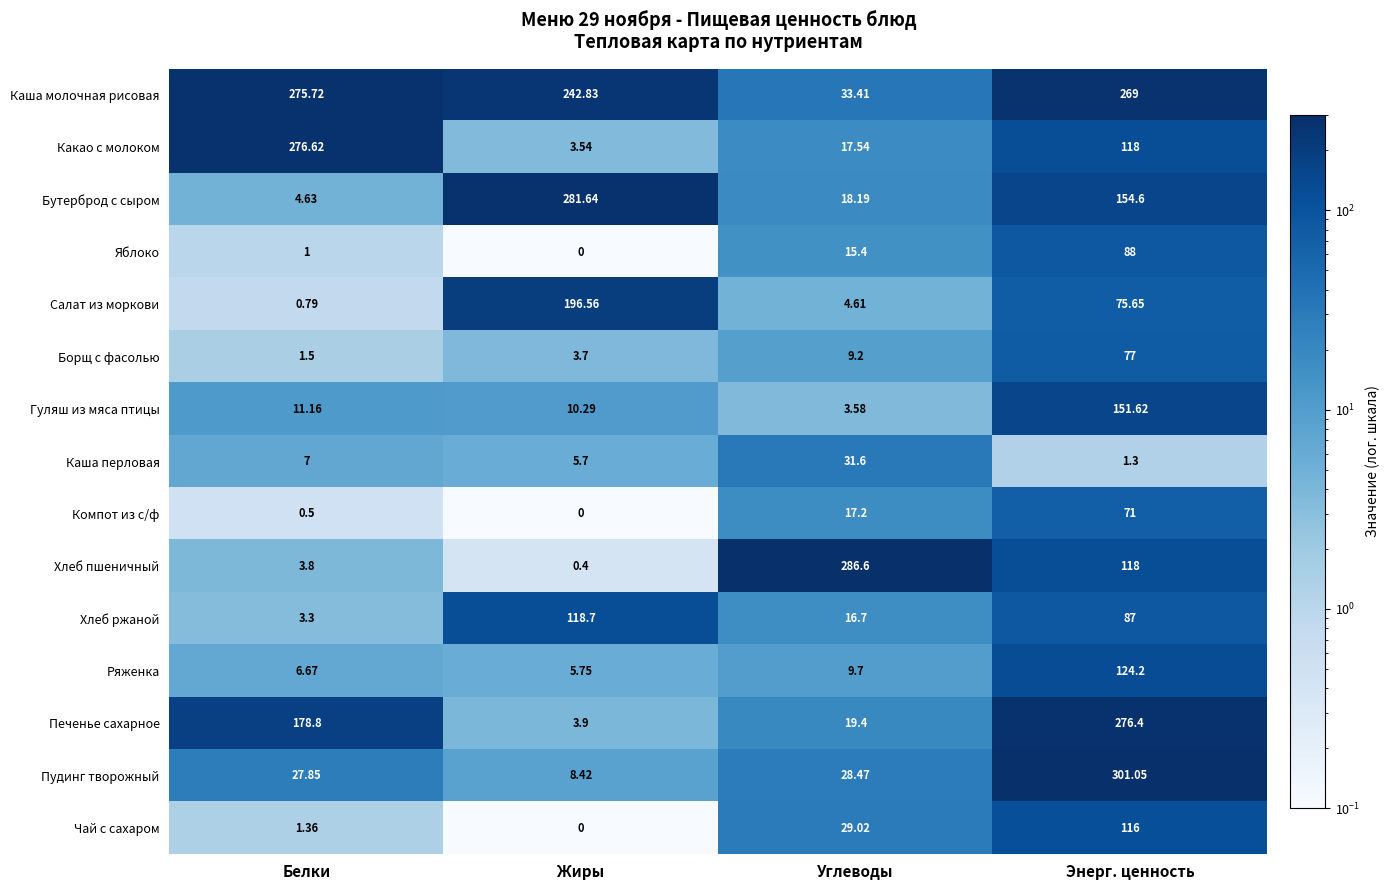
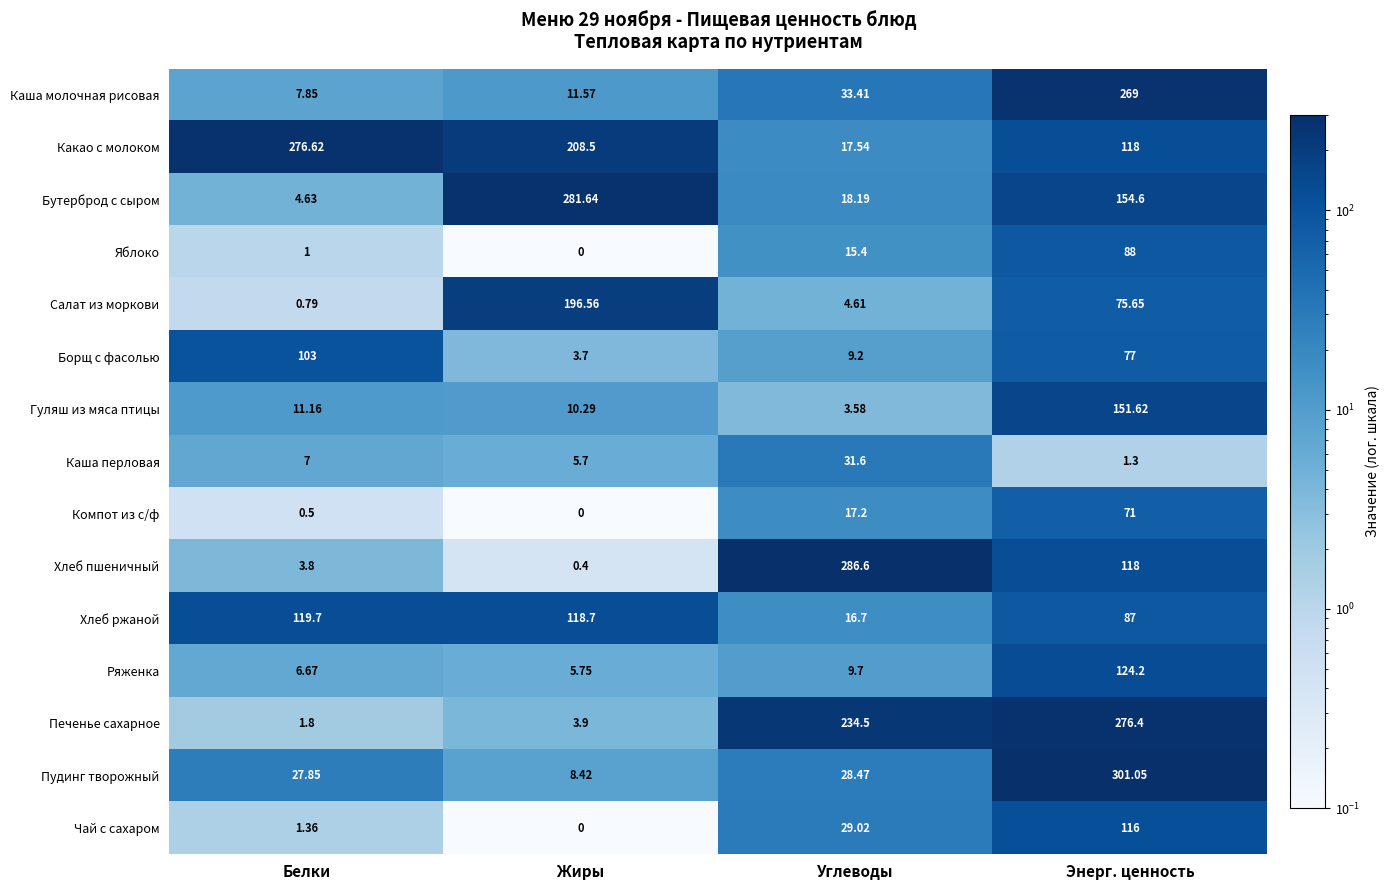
  {
    "Каша молочная рисовая": {
-     "Белки": 275.72,
-     "Жиры": 242.83,
+     "Белки": 7.85,
+     "Жиры": 11.57,
      "Углеводы": 33.41,
      "Энерг. ценность": 269
    },
    "Какао с молоком": {
      "Белки": 276.62,
-     "Жиры": 3.54,
+     "Жиры": 208.5,
      "Углеводы": 17.54,
      "Энерг. ценность": 118
    },
    "Бутерброд с сыром": {
      "Белки": 4.63,
      "Жиры": 281.64,
      "Углеводы": 18.19,
      "Энерг. ценность": 154.6
    },
    "Яблоко": {
      "Белки": 1,
      "Жиры": 0,
      "Углеводы": 15.4,
      "Энерг. ценность": 88
    },
    "Салат из моркови": {
      "Белки": 0.79,
      "Жиры": 196.56,
      "Углеводы": 4.61,
      "Энерг. ценность": 75.65
    },
    "Борщ с фасолью": {
-     "Белки": 1.5,
+     "Белки": 103,
      "Жиры": 3.7,
      "Углеводы": 9.2,
      "Энерг. ценность": 77
    },
    "Гуляш из мяса птицы": {
      "Белки": 11.16,
      "Жиры": 10.29,
      "Углеводы": 3.58,
      "Энерг. ценность": 151.62
    },
    "Каша перловая": {
      "Белки": 7,
      "Жиры": 5.7,
      "Углеводы": 31.6,
      "Энерг. ценность": 1.3
    },
    "Компот из с/ф": {
      "Белки": 0.5,
      "Жиры": 0,
      "Углеводы": 17.2,
      "Энерг. ценность": 71
    },
    "Хлеб пшеничный": {
      "Белки": 3.8,
      "Жиры": 0.4,
      "Углеводы": 286.6,
      "Энерг. ценность": 118
    },
    "Хлеб ржаной": {
-     "Белки": 3.3,
+     "Белки": 119.7,
      "Жиры": 118.7,
      "Углеводы": 16.7,
      "Энерг. ценность": 87
    },
    "Ряженка": {
      "Белки": 6.67,
      "Жиры": 5.75,
      "Углеводы": 9.7,
      "Энерг. ценность": 124.2
    },
    "Печенье сахарное": {
-     "Белки": 178.8,
+     "Белки": 1.8,
      "Жиры": 3.9,
-     "Углеводы": 19.4,
+     "Углеводы": 234.5,
      "Энерг. ценность": 276.4
    },
    "Пудинг творожный": {
      "Белки": 27.85,
      "Жиры": 8.42,
      "Углеводы": 28.47,
      "Энерг. ценность": 301.05
    },
    "Чай с сахаром": {
      "Белки": 1.36,
      "Жиры": 0,
      "Углеводы": 29.02,
      "Энерг. ценность": 116
    }
  }
